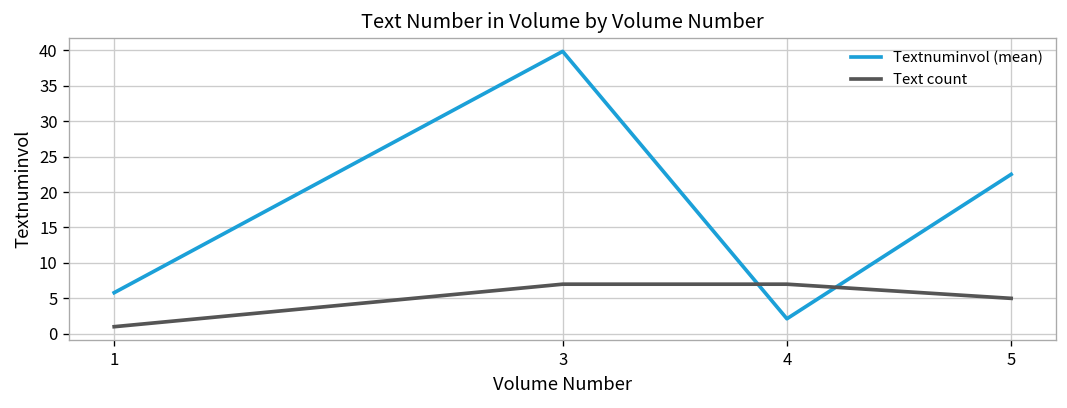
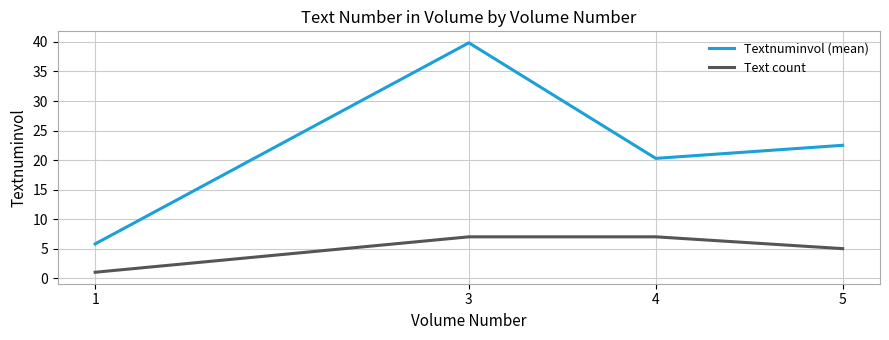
  {
    "Textnuminvol (mean)": {
      "1": 6,
      "3": 40,
-     "4": 2,
+     "4": 20,
      "5": 23
    },
    "Text count": {
      "1": 1,
      "3": 7,
      "4": 7,
      "5": 5
    }
  }
